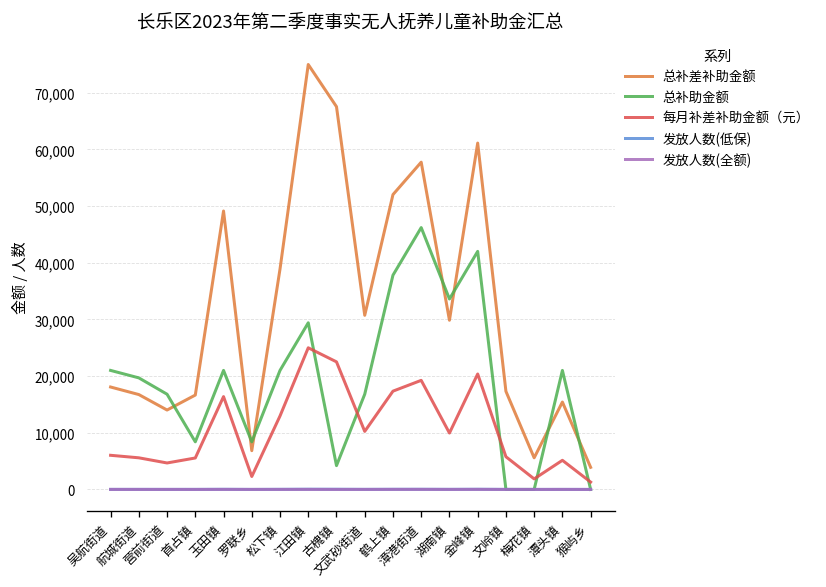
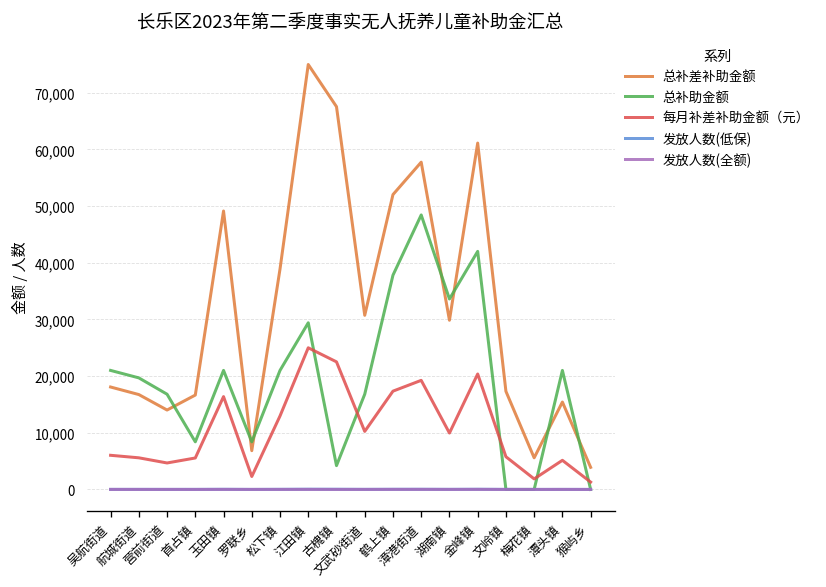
  {
    "总补助金额": {
      "吴航街道": "21,000",
      "航城街道": "20,000",
      "营前街道": "17,000",
      "首占镇": "8,000",
      "玉田镇": "21,000",
      "罗联乡": "8,000",
      "松下镇": "21,000",
      "江田镇": "29,000",
      "古槐镇": "4,000",
      "文武砂街道": "17,000",
      "鹤上镇": "38,000",
-     "漳港街道": "46,000",
+     "漳港街道": "48,000",
      "湖南镇": "34,000",
      "金峰镇": "42,000",
      "潭头镇": "21,000"
    }
  }
